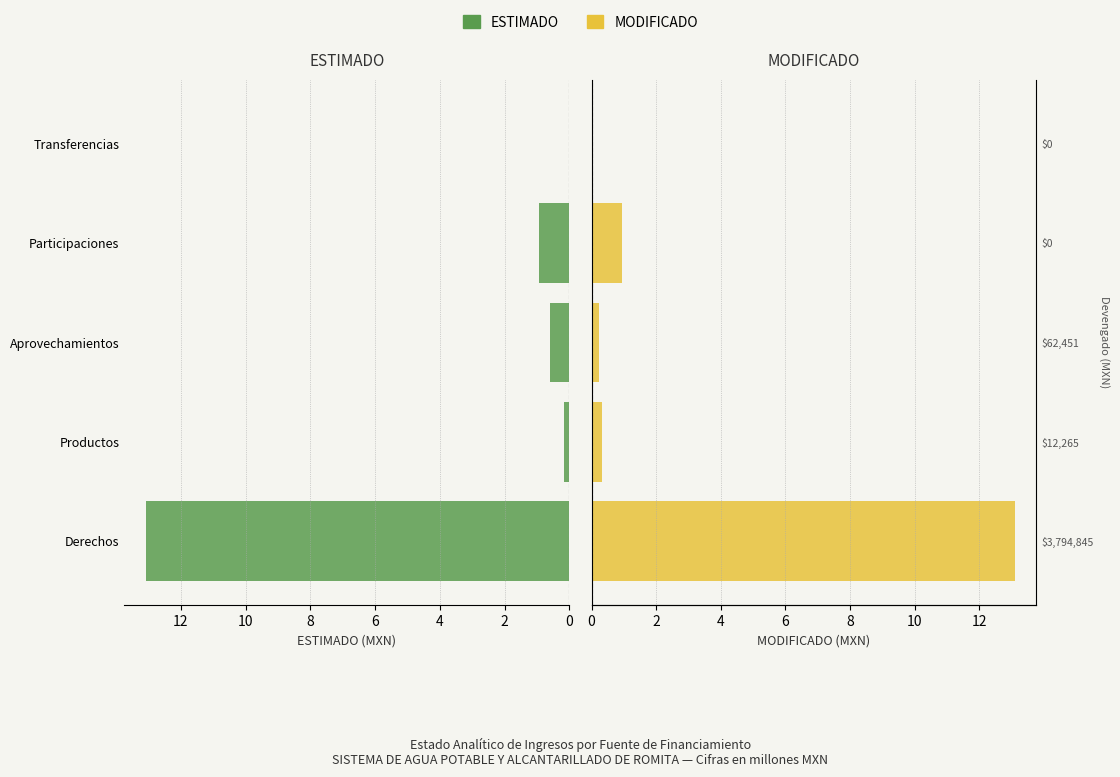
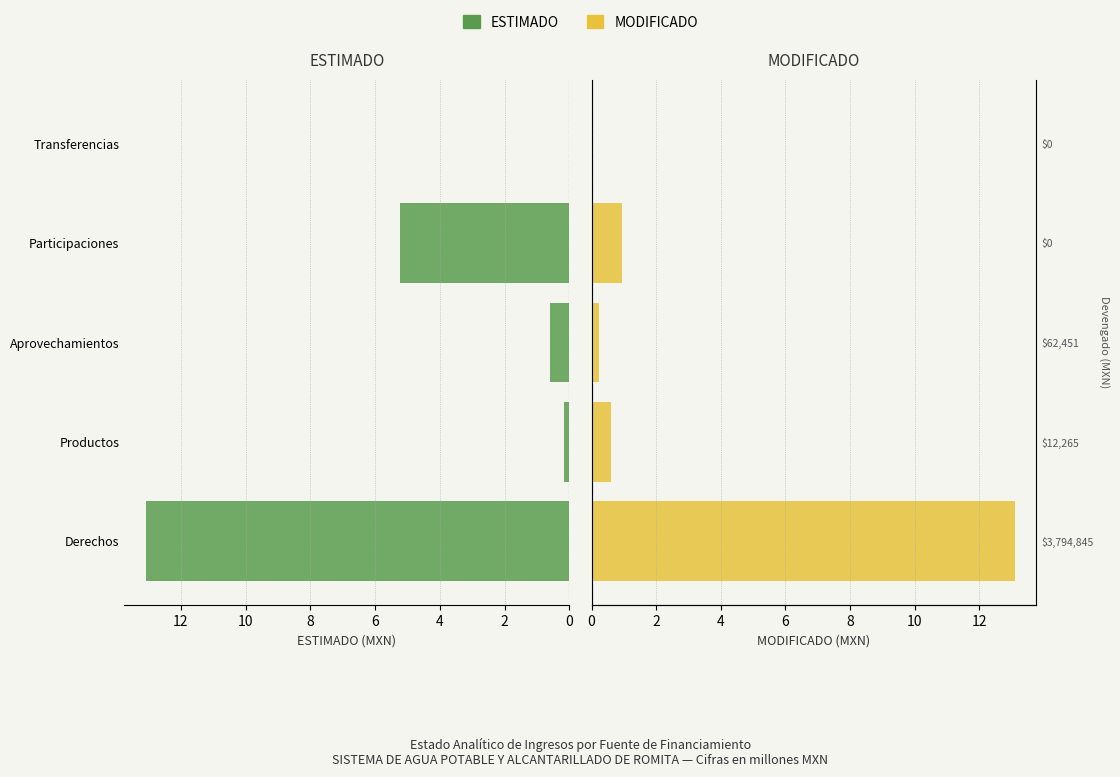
  {
    "ESTIMADO": {
      "Transferencias": 0.0,
-     "Participaciones": 0.9,
+     "Participaciones": 5.2,
      "Aprovechamientos": 0.6,
      "Productos": 0.2,
      "Derechos": 13.1
    },
    "MODIFICADO": {
      "$62,451": 0.2,
-     "$12,265": 0.3,
+     "$12,265": 0.6,
      "$3,794,845": 13.1
    }
  }
